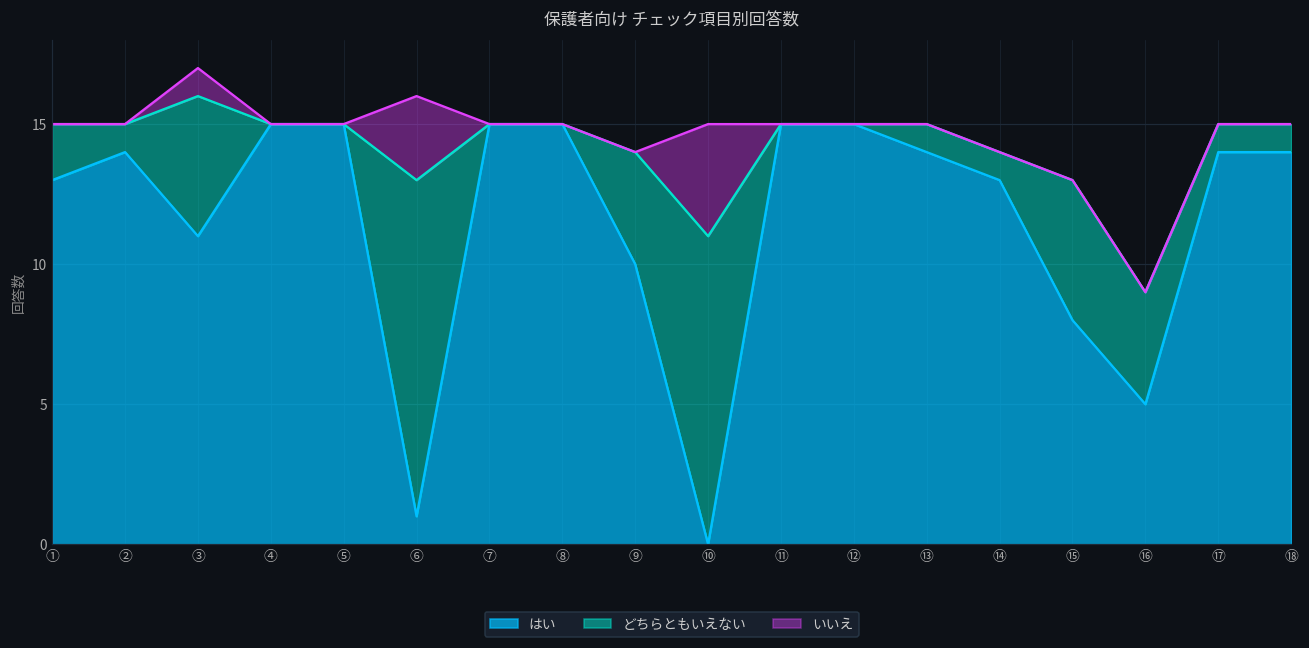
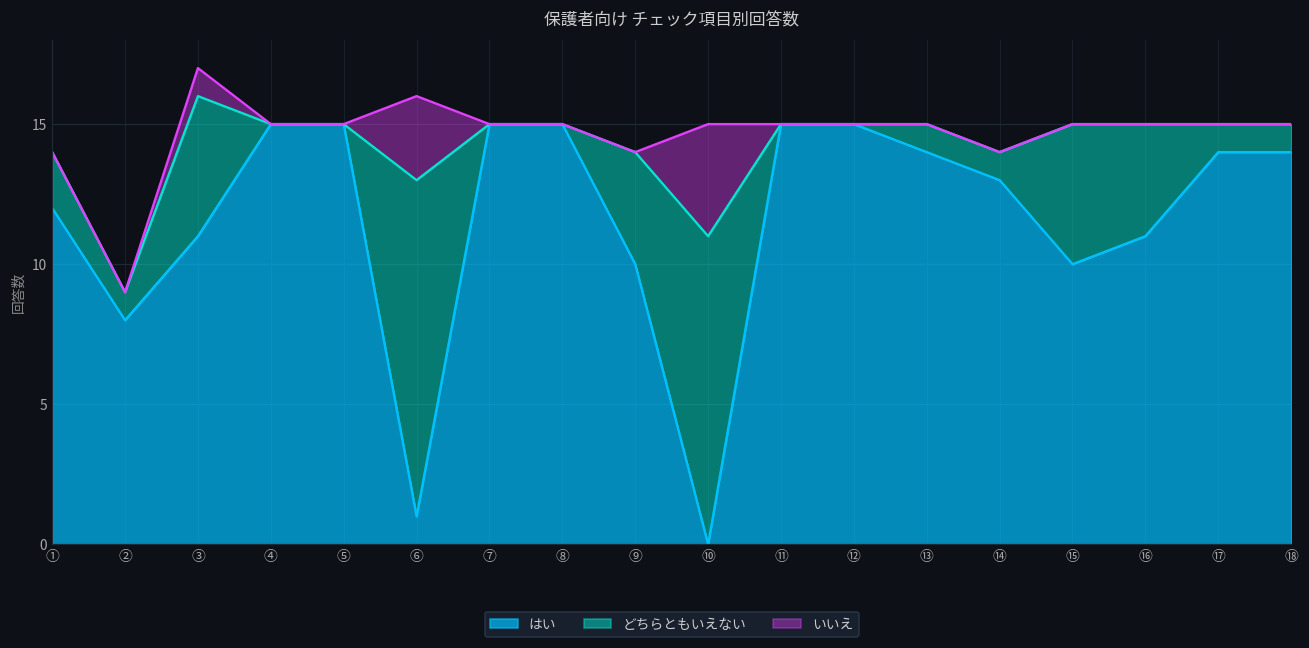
  {
    "はい": {
-     "①": 13,
-     "②": 14,
+     "①": 12,
+     "②": 8,
      "③": 11,
      "⑥": 1,
      "⑨": 10,
      "⑩": 0,
      "⑬": 14,
      "⑭": 13,
-     "⑮": 8,
-     "⑯": 5,
+     "⑮": 10,
+     "⑯": 11,
      "⑰": 14,
      "⑱": 14
    },
    "どちらともいえない": {
      "③": 5,
      "⑥": 12,
      "⑩": 11
    },
    "いいえ": {
      "③": 1,
      "⑥": 3,
      "⑩": 4
    }
  }
